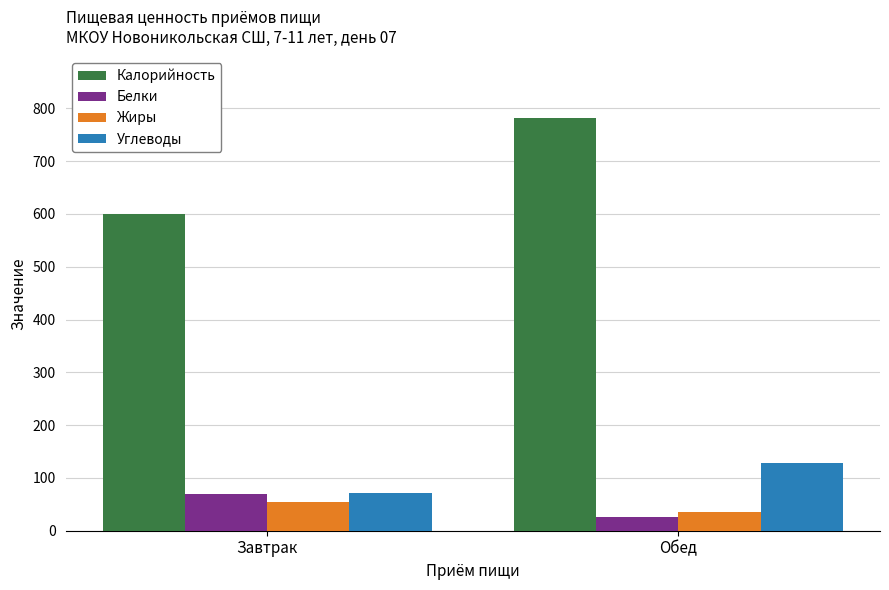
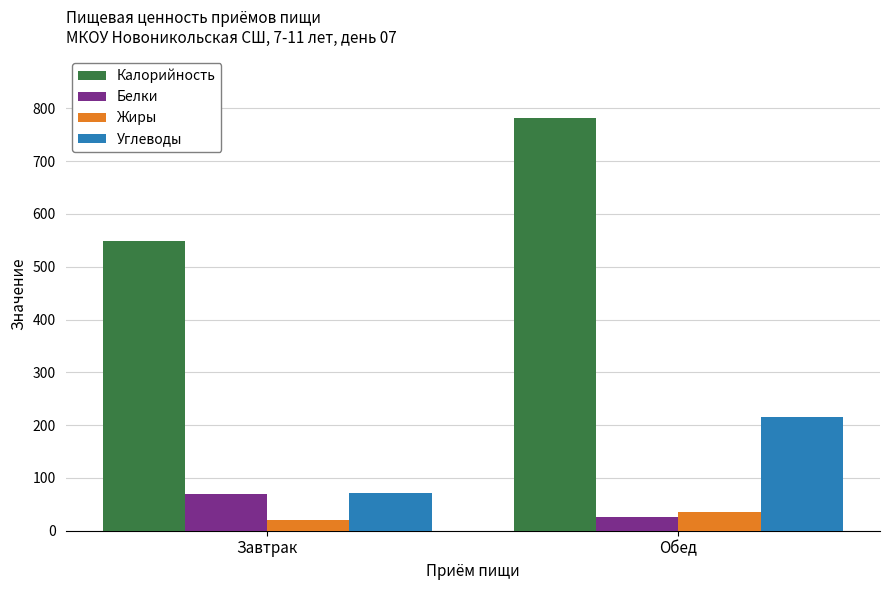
  {
    "Калорийность": {
-     "Завтрак": 600,
+     "Завтрак": 550,
      "Обед": 780
    },
    "Белки": {
      "Завтрак": 70,
      "Обед": 30
    },
    "Жиры": {
-     "Завтрак": 50,
+     "Завтрак": 20,
      "Обед": 40
    },
    "Углеводы": {
      "Завтрак": 70,
-     "Обед": 130
+     "Обед": 220
    }
  }
